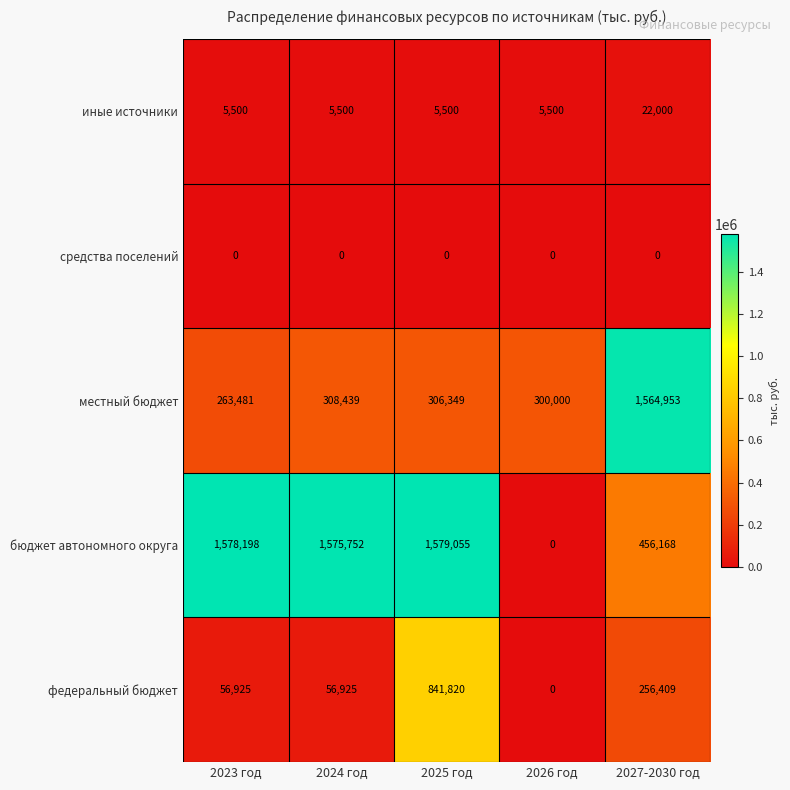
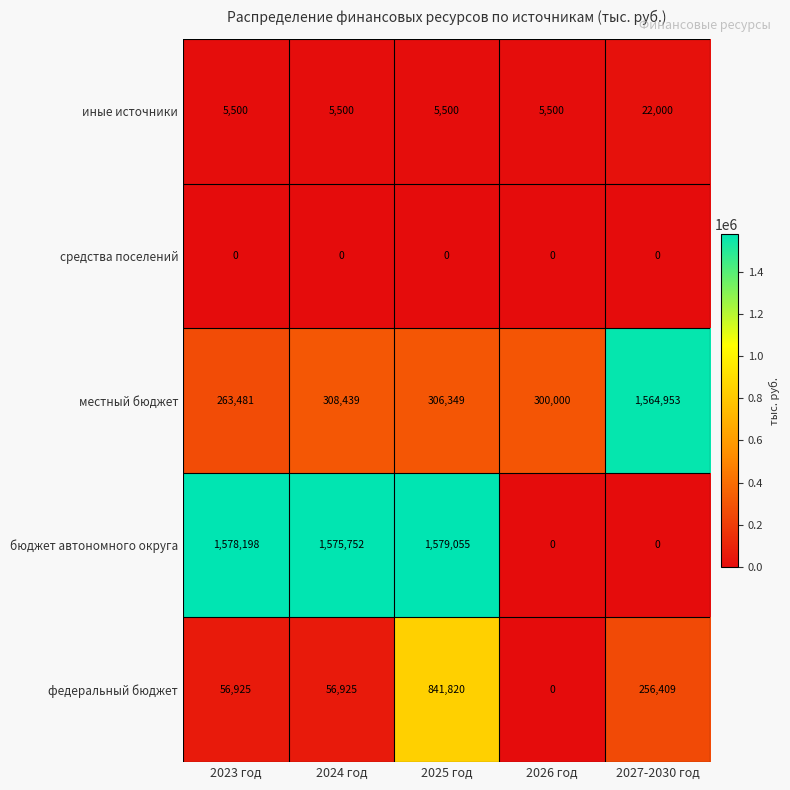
  {
    "иные источники": {
      "2023 год": "5,500",
      "2024 год": "5,500",
      "2025 год": "5,500",
      "2026 год": "5,500",
      "2027-2030 год": "22,000"
    },
    "средства поселений": {
      "2023 год": "0",
      "2024 год": "0",
      "2025 год": "0",
      "2026 год": "0",
      "2027-2030 год": "0"
    },
    "местный бюджет": {
      "2023 год": "263,481",
      "2024 год": "308,439",
      "2025 год": "306,349",
      "2026 год": "300,000",
      "2027-2030 год": "1,564,953"
    },
    "бюджет автономного округа": {
      "2023 год": "1,578,198",
      "2024 год": "1,575,752",
      "2025 год": "1,579,055",
      "2026 год": "0",
-     "2027-2030 год": "456,168"
+     "2027-2030 год": "0"
    },
    "федеральный бюджет": {
      "2023 год": "56,925",
      "2024 год": "56,925",
      "2025 год": "841,820",
      "2026 год": "0",
      "2027-2030 год": "256,409"
    }
  }
